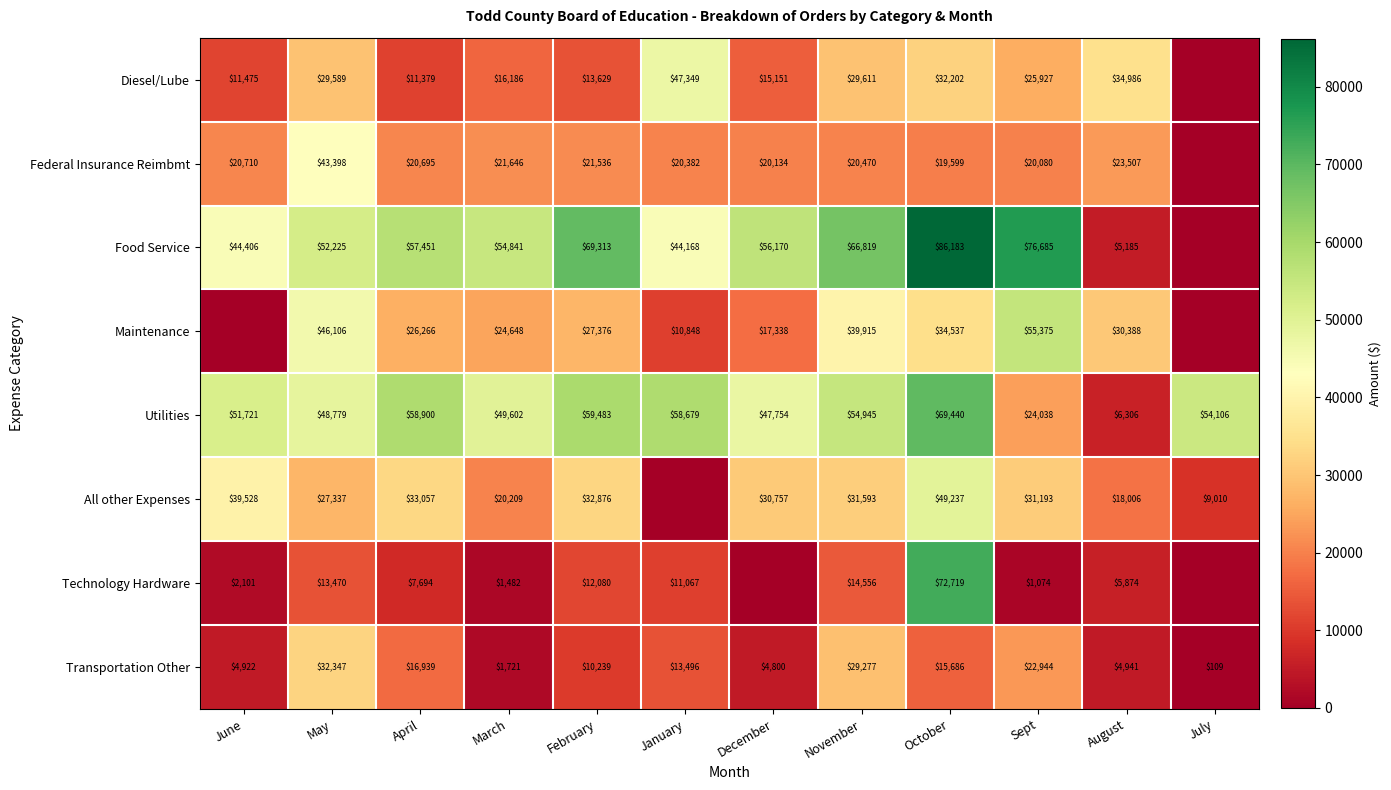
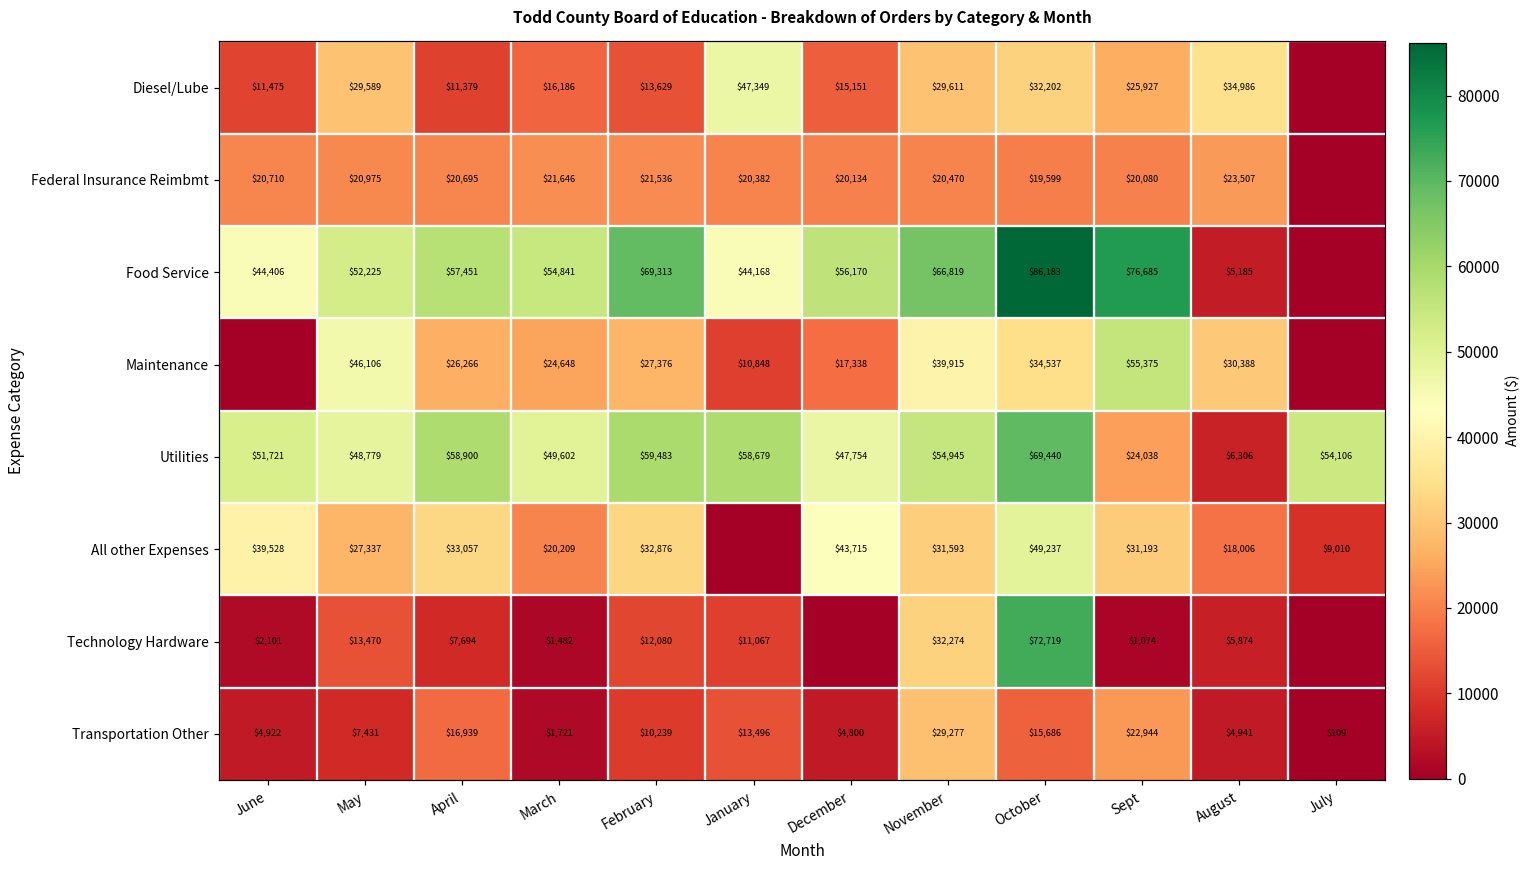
  {
    "Diesel/Lube": {
      "June": "$11,475",
      "May": "$29,589",
      "April": "$11,379",
      "March": "$16,186",
      "February": "$13,629",
      "January": "$47,349",
      "December": "$15,151",
      "November": "$29,611",
      "October": "$32,202",
      "Sept": "$25,927",
      "August": "$34,986"
    },
    "Federal Insurance Reimbmt": {
      "June": "$20,710",
-     "May": "$43,398",
+     "May": "$20,975",
      "April": "$20,695",
      "March": "$21,646",
      "February": "$21,536",
      "January": "$20,382",
      "December": "$20,134",
      "November": "$20,470",
      "October": "$19,599",
      "Sept": "$20,080",
      "August": "$23,507"
    },
    "Food Service": {
      "June": "$44,406",
      "May": "$52,225",
      "April": "$57,451",
      "March": "$54,841",
      "February": "$69,313",
      "January": "$44,168",
      "December": "$56,170",
      "November": "$66,819",
      "October": "$86,183",
      "Sept": "$76,685",
      "August": "$5,185"
    },
    "Maintenance": {
      "May": "$46,106",
      "April": "$26,266",
      "March": "$24,648",
      "February": "$27,376",
      "January": "$10,848",
      "December": "$17,338",
      "November": "$39,915",
      "October": "$34,537",
      "Sept": "$55,375",
      "August": "$30,388"
    },
    "Utilities": {
      "June": "$51,721",
      "May": "$48,779",
      "April": "$58,900",
      "March": "$49,602",
      "February": "$59,483",
      "January": "$58,679",
      "December": "$47,754",
      "November": "$54,945",
      "October": "$69,440",
      "Sept": "$24,038",
      "August": "$6,306",
      "July": "$54,106"
    },
    "All other Expenses": {
      "June": "$39,528",
      "May": "$27,337",
      "April": "$33,057",
      "March": "$20,209",
      "February": "$32,876",
-     "December": "$30,757",
+     "December": "$43,715",
      "November": "$31,593",
      "October": "$49,237",
      "Sept": "$31,193",
      "August": "$18,006",
      "July": "$9,010"
    },
    "Technology Hardware": {
      "June": "$2,101",
      "May": "$13,470",
      "April": "$7,694",
      "March": "$1,482",
      "February": "$12,080",
      "January": "$11,067",
-     "November": "$14,556",
+     "November": "$32,274",
      "October": "$72,719",
      "Sept": "$1,074",
      "August": "$5,874"
    },
    "Transportation Other": {
      "June": "$4,922",
-     "May": "$32,347",
+     "May": "$7,431",
      "April": "$16,939",
      "March": "$1,721",
      "February": "$10,239",
      "January": "$13,496",
      "December": "$4,800",
      "November": "$29,277",
      "October": "$15,686",
      "Sept": "$22,944",
      "August": "$4,941",
      "July": "$109"
    }
  }
